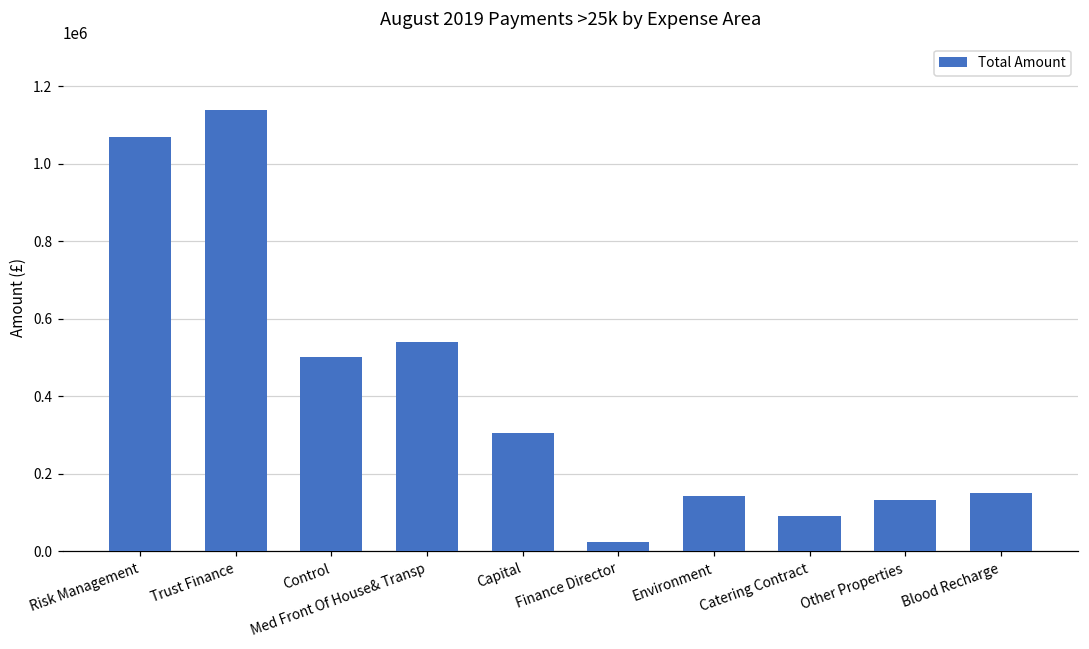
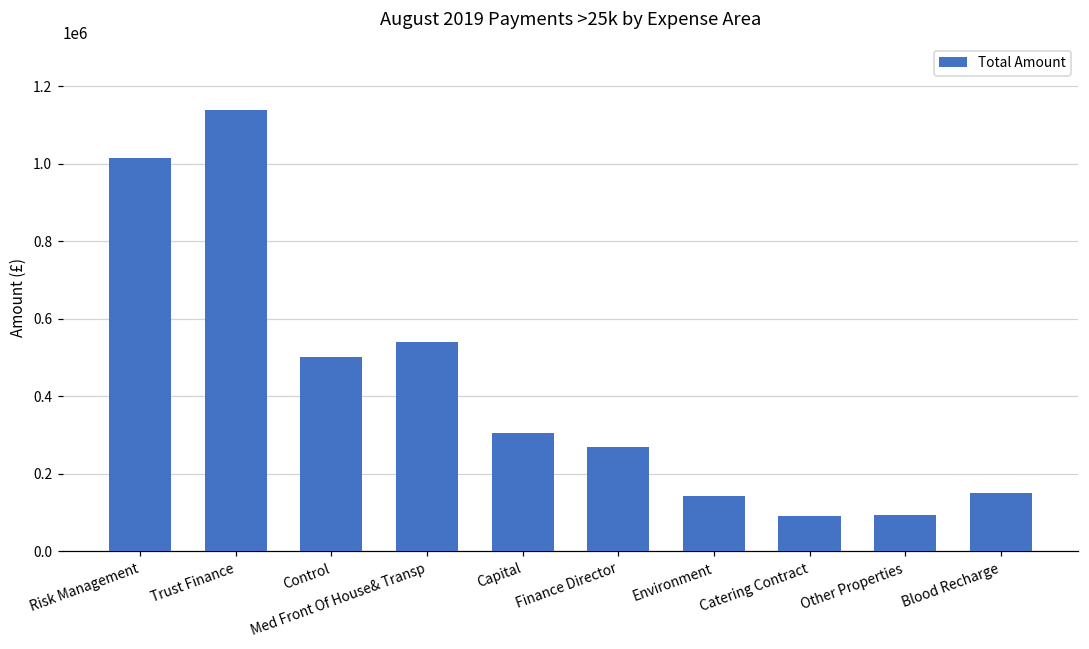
  {
-   "Risk Management": 1070000,
+   "Risk Management": 1010000,
    "Trust Finance": 1140000,
    "Control": 500000,
    "Med Front Of House& Transp": 540000,
    "Capital": 310000,
-   "Finance Director": 20000,
+   "Finance Director": 270000,
    "Environment": 140000,
    "Catering Contract": 90000,
-   "Other Properties": 130000,
+   "Other Properties": 90000,
    "Blood Recharge": 150000
  }
